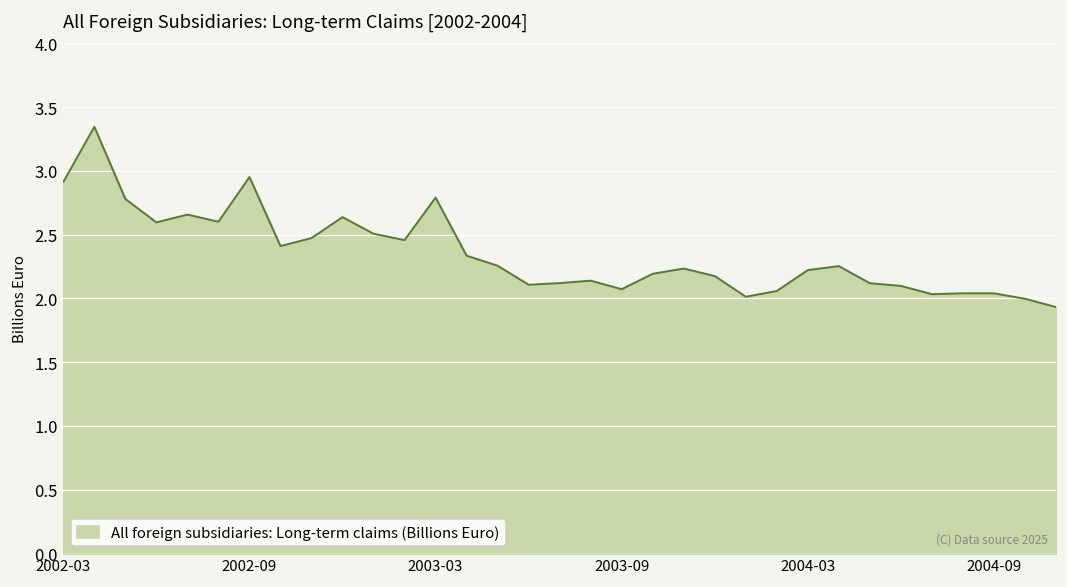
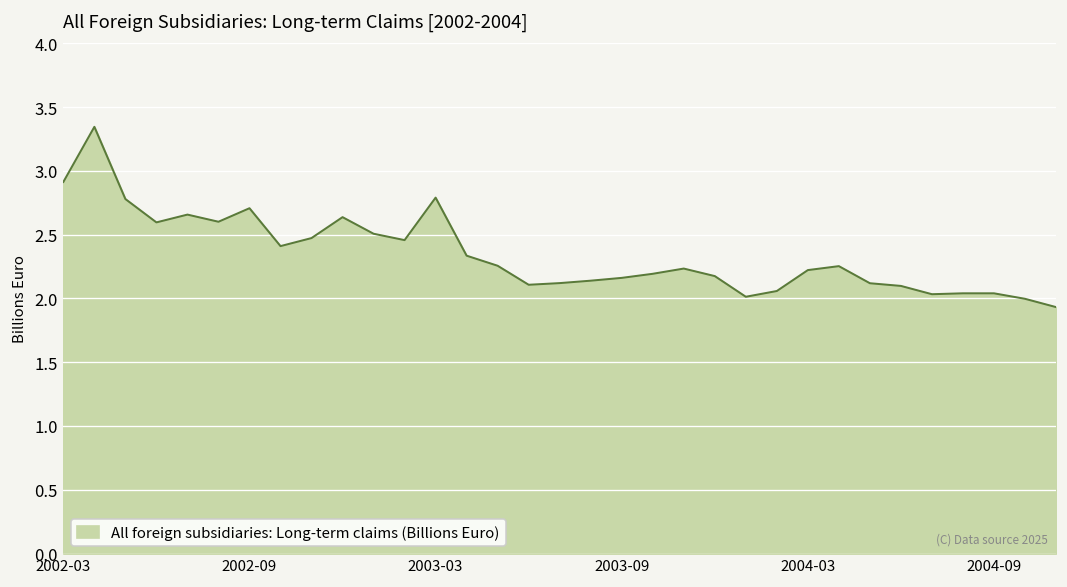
  {
    "2002-03": 2.91,
-   "2002-09": 2.95,
+   "2002-09": 2.71,
    "2003-03": 2.79,
-   "2003-09": 2.07,
+   "2003-09": 2.16,
    "2004-03": 2.22,
    "2004-09": 2.04
  }
